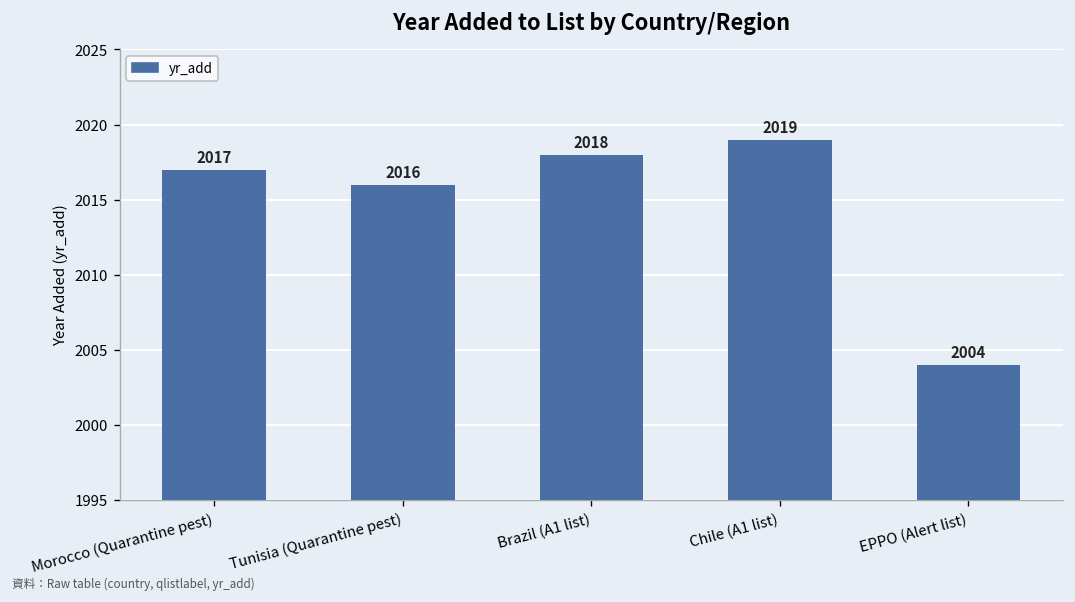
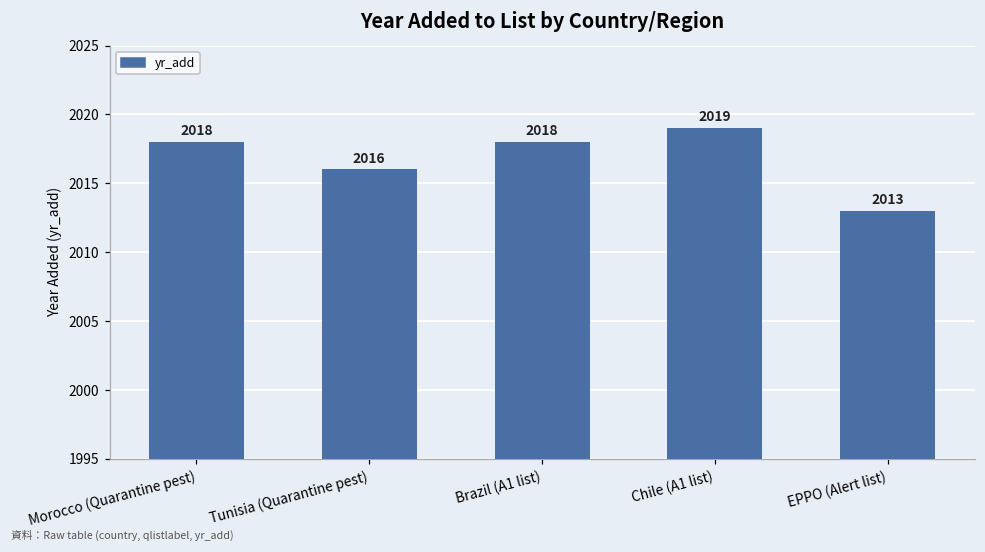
  {
-   "Morocco (Quarantine pest)": 2017,
+   "Morocco (Quarantine pest)": 2018,
    "Tunisia (Quarantine pest)": 2016,
    "Brazil (A1 list)": 2018,
    "Chile (A1 list)": 2019,
-   "EPPO (Alert list)": 2004
+   "EPPO (Alert list)": 2013
  }
